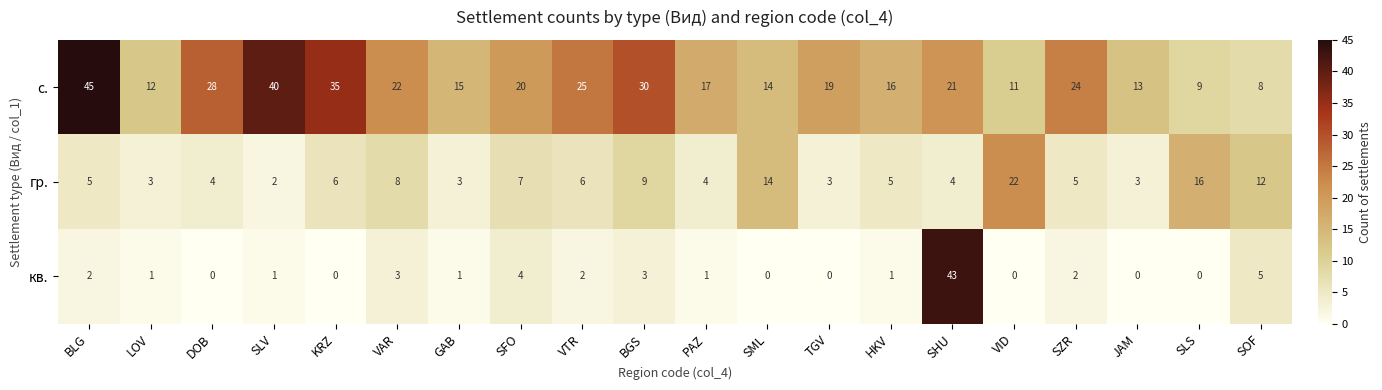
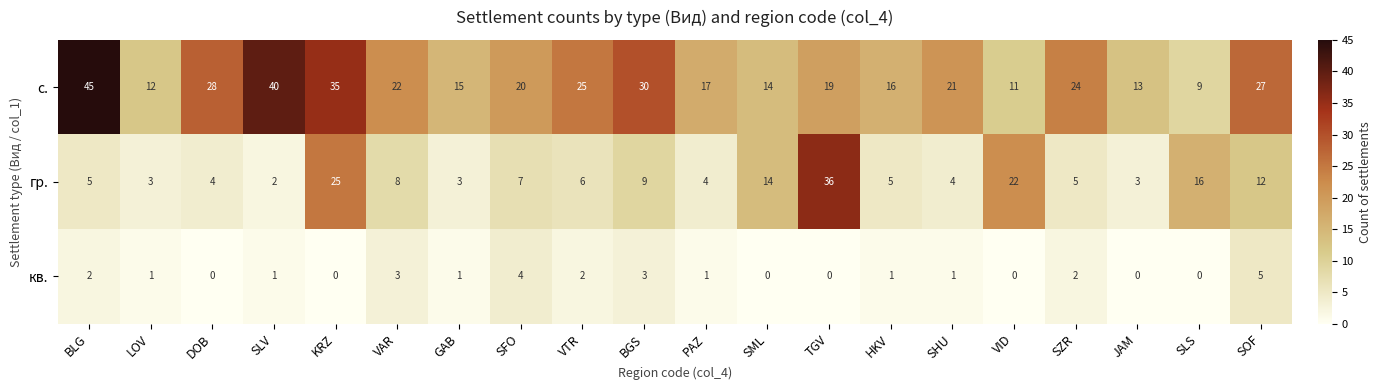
  {
    "с.": {
      "BLG": 45,
      "LOV": 12,
      "DOB": 28,
      "SLV": 40,
      "KRZ": 35,
      "VAR": 22,
      "GAB": 15,
      "SFO": 20,
      "VTR": 25,
      "BGS": 30,
      "PAZ": 17,
      "SML": 14,
      "TGV": 19,
      "HKV": 16,
      "SHU": 21,
      "VID": 11,
      "SZR": 24,
      "JAM": 13,
      "SLS": 9,
-     "SOF": 8
+     "SOF": 27
    },
    "гр.": {
      "BLG": 5,
      "LOV": 3,
      "DOB": 4,
      "SLV": 2,
-     "KRZ": 6,
+     "KRZ": 25,
      "VAR": 8,
      "GAB": 3,
      "SFO": 7,
      "VTR": 6,
      "BGS": 9,
      "PAZ": 4,
      "SML": 14,
-     "TGV": 3,
+     "TGV": 36,
      "HKV": 5,
      "SHU": 4,
      "VID": 22,
      "SZR": 5,
      "JAM": 3,
      "SLS": 16,
      "SOF": 12
    },
    "кв.": {
      "BLG": 2,
      "LOV": 1,
      "DOB": 0,
      "SLV": 1,
      "KRZ": 0,
      "VAR": 3,
      "GAB": 1,
      "SFO": 4,
      "VTR": 2,
      "BGS": 3,
      "PAZ": 1,
      "SML": 0,
      "TGV": 0,
      "HKV": 1,
-     "SHU": 43,
+     "SHU": 1,
      "VID": 0,
      "SZR": 2,
      "JAM": 0,
      "SLS": 0,
      "SOF": 5
    }
  }
